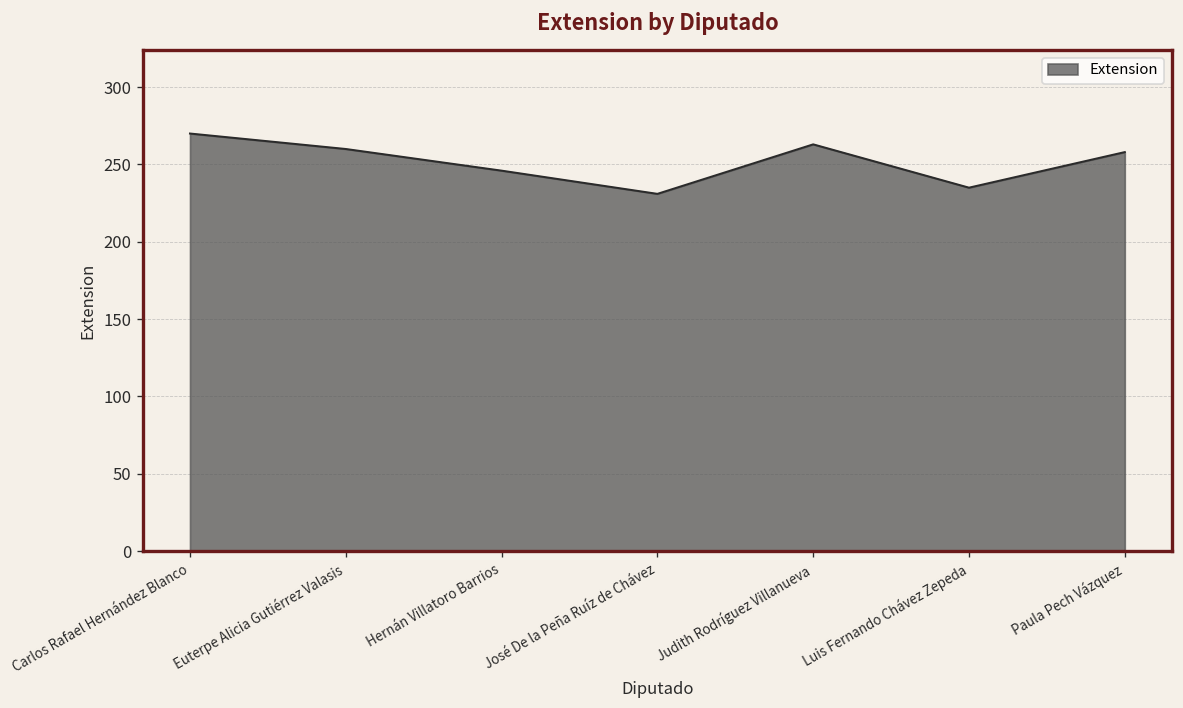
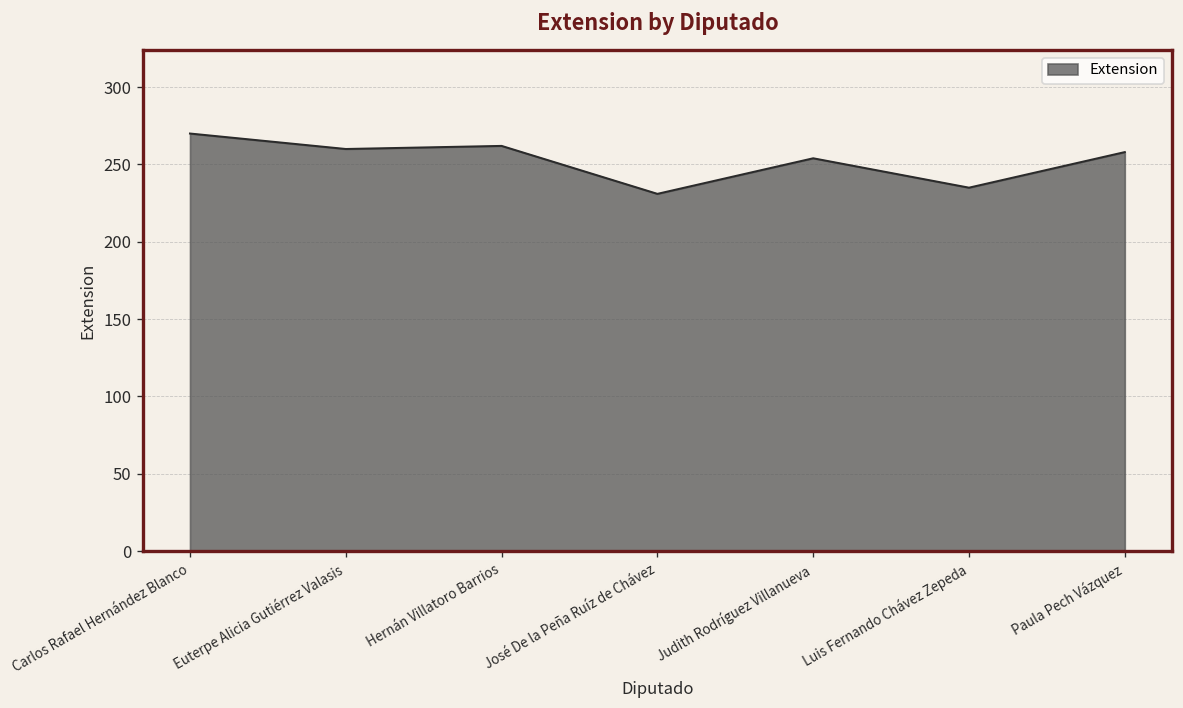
  {
    "Carlos Rafael Hernández Blanco": 270,
    "Euterpe Alicia Gutiérrez Valasis": 260,
-   "Hernán Villatoro Barrios": 246,
+   "Hernán Villatoro Barrios": 262,
    "José De la Peña Ruíz de Chávez": 231,
-   "Judith Rodríguez Villanueva": 263,
+   "Judith Rodríguez Villanueva": 254,
    "Luis Fernando Chávez Zepeda": 235,
    "Paula Pech Vázquez": 258
  }
